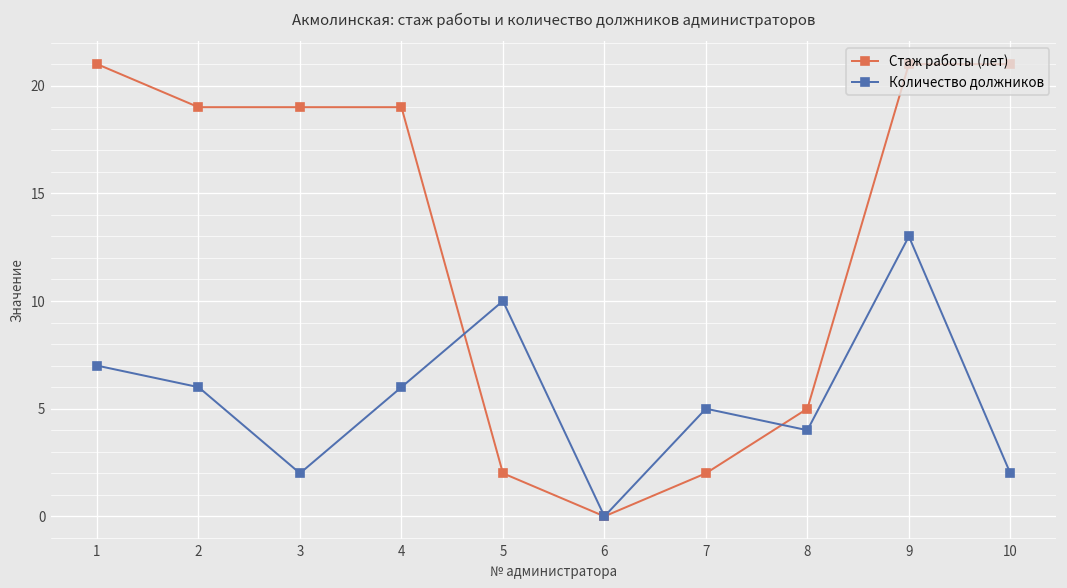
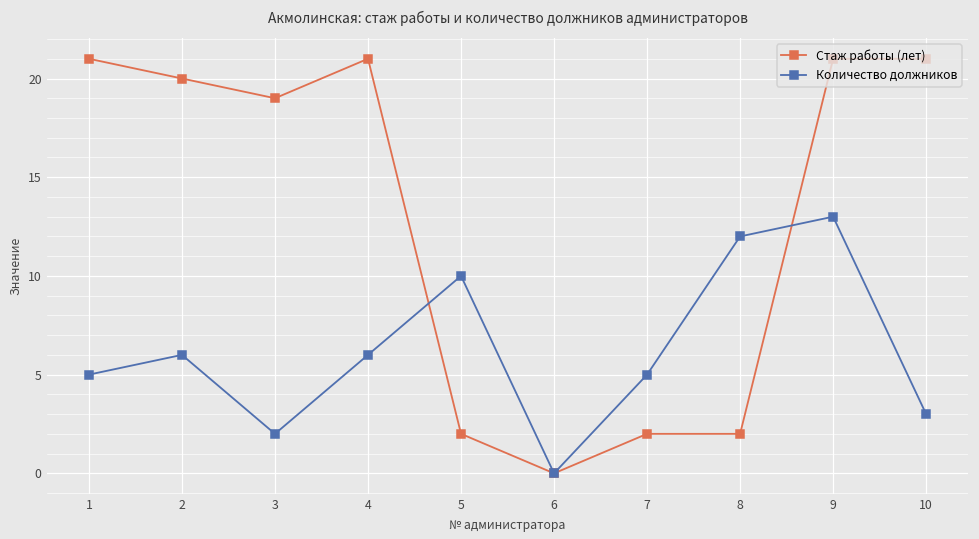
  {
    "Стаж работы (лет)": {
      "1": 21,
-     "2": 19,
+     "2": 20,
      "3": 19,
-     "4": 19,
+     "4": 21,
      "5": 2,
      "7": 2,
-     "8": 5
+     "8": 2
    },
    "Количество должников": {
-     "1": 7,
+     "1": 5,
      "2": 6,
      "3": 2,
      "4": 6,
      "5": 10,
      "7": 5,
-     "8": 4,
+     "8": 12,
      "9": 13,
-     "10": 2
+     "10": 3
    }
  }
